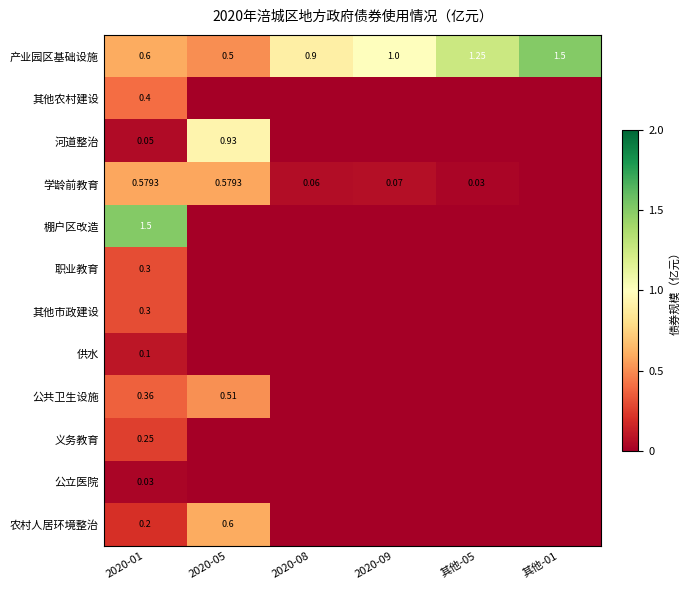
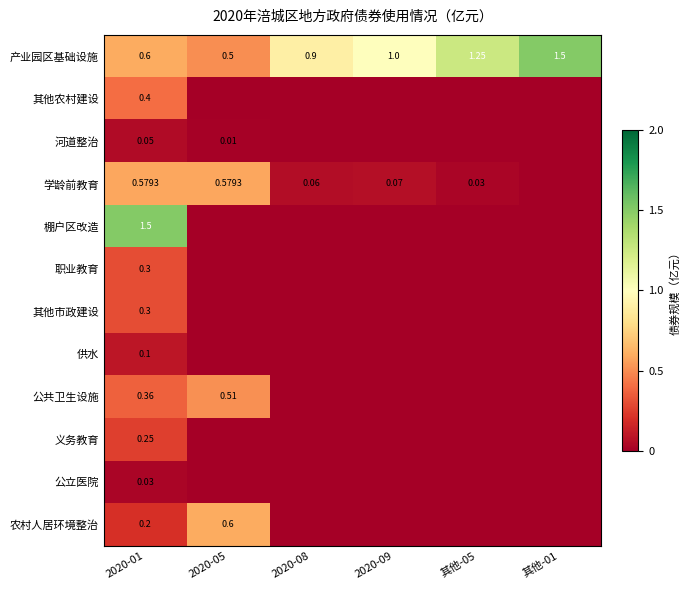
  {
    "产业园区基础设施": {
      "2020-01": 0.6,
      "2020-05": 0.5,
      "2020-08": 0.9,
      "2020-09": 1.0,
      "其他-05": 1.25,
      "其他-01": 1.5
    },
    "其他农村建设": {
      "2020-01": 0.4
    },
    "河道整治": {
      "2020-01": 0.05,
-     "2020-05": 0.93
+     "2020-05": 0.01
    },
    "学龄前教育": {
      "2020-01": 0.5793,
      "2020-05": 0.5793,
      "2020-08": 0.06,
      "2020-09": 0.07,
      "其他-05": 0.03
    },
    "棚户区改造": {
      "2020-01": 1.5
    },
    "职业教育": {
      "2020-01": 0.3
    },
    "其他市政建设": {
      "2020-01": 0.3
    },
    "供水": {
      "2020-01": 0.1
    },
    "公共卫生设施": {
      "2020-01": 0.36,
      "2020-05": 0.51
    },
    "义务教育": {
      "2020-01": 0.25
    },
    "公立医院": {
      "2020-01": 0.03
    },
    "农村人居环境整治": {
      "2020-01": 0.2,
      "2020-05": 0.6
    }
  }
